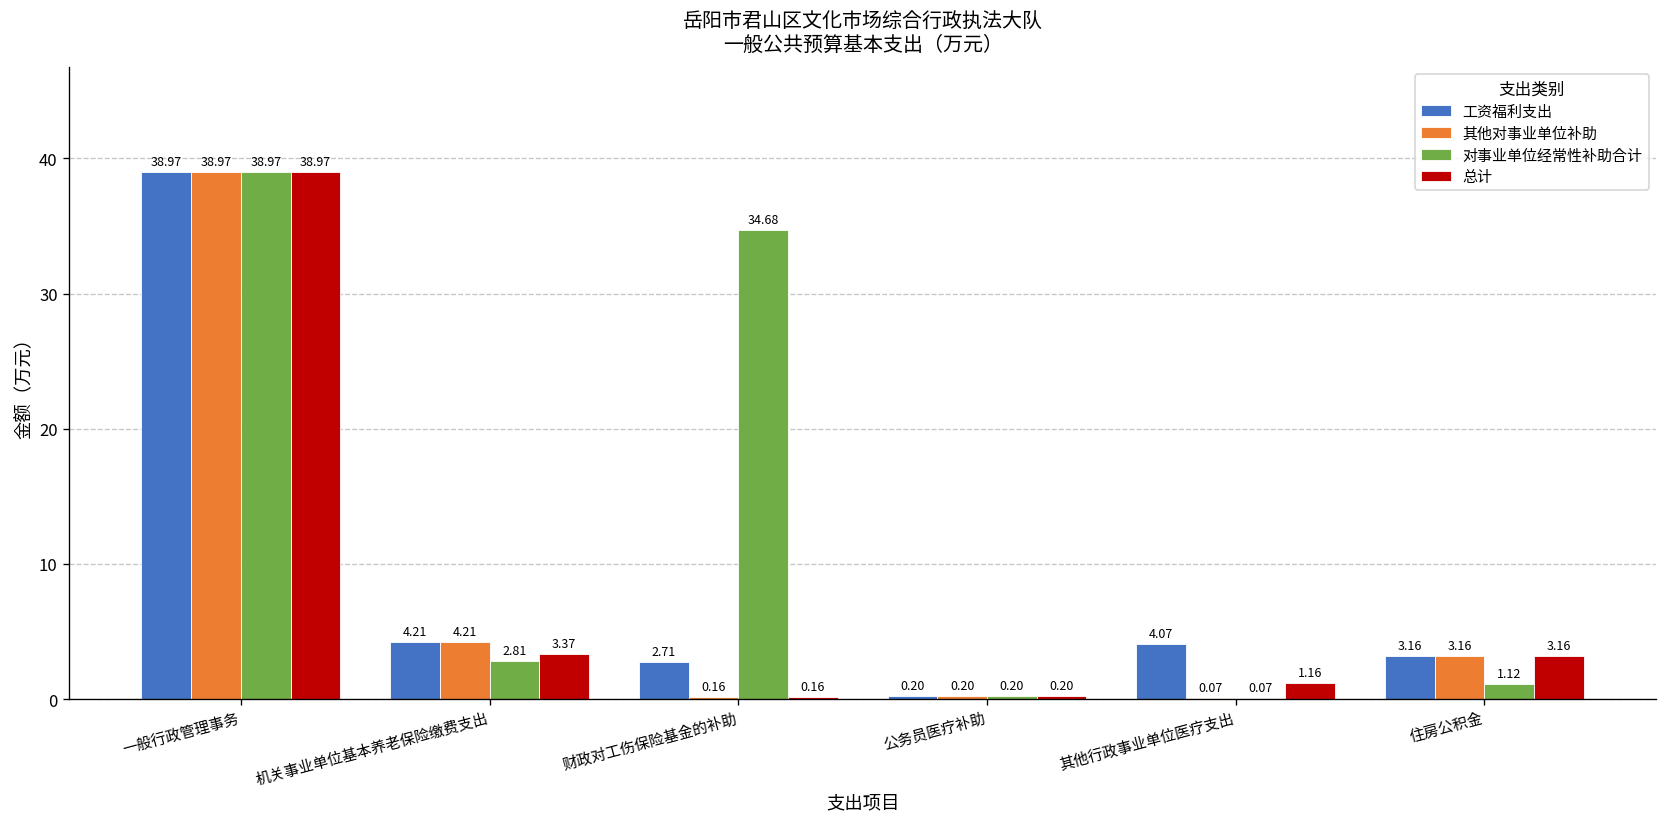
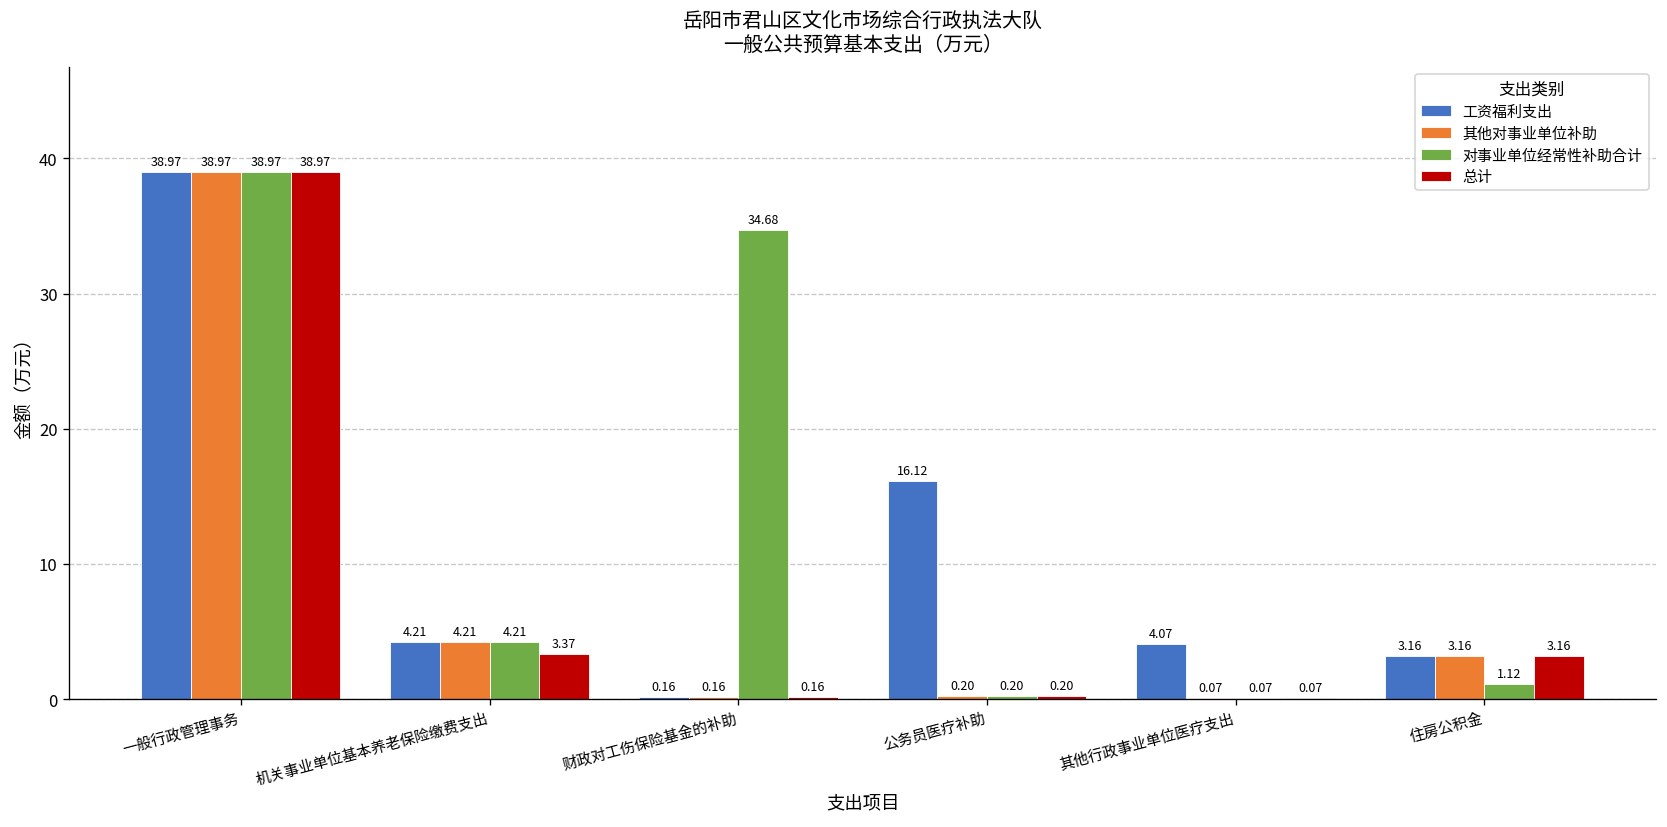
  {
    "工资福利支出": {
      "一般行政管理事务": 38.97,
      "机关事业单位基本养老保险缴费支出": 4.21,
-     "财政对工伤保险基金的补助": 2.71,
-     "公务员医疗补助": 0.20,
+     "财政对工伤保险基金的补助": 0.16,
+     "公务员医疗补助": 16.12,
      "其他行政事业单位医疗支出": 4.07,
      "住房公积金": 3.16
    },
    "其他对事业单位补助": {
      "一般行政管理事务": 38.97,
      "机关事业单位基本养老保险缴费支出": 4.21,
      "财政对工伤保险基金的补助": 0.16,
      "公务员医疗补助": 0.20,
      "其他行政事业单位医疗支出": 0.07,
      "住房公积金": 3.16
    },
    "对事业单位经常性补助合计": {
      "一般行政管理事务": 38.97,
-     "机关事业单位基本养老保险缴费支出": 2.81,
+     "机关事业单位基本养老保险缴费支出": 4.21,
      "财政对工伤保险基金的补助": 34.68,
      "公务员医疗补助": 0.20,
      "其他行政事业单位医疗支出": 0.07,
      "住房公积金": 1.12
    },
    "总计": {
      "一般行政管理事务": 38.97,
      "机关事业单位基本养老保险缴费支出": 3.37,
      "财政对工伤保险基金的补助": 0.16,
      "公务员医疗补助": 0.20,
-     "其他行政事业单位医疗支出": 1.16,
+     "其他行政事业单位医疗支出": 0.07,
      "住房公积金": 3.16
    }
  }
